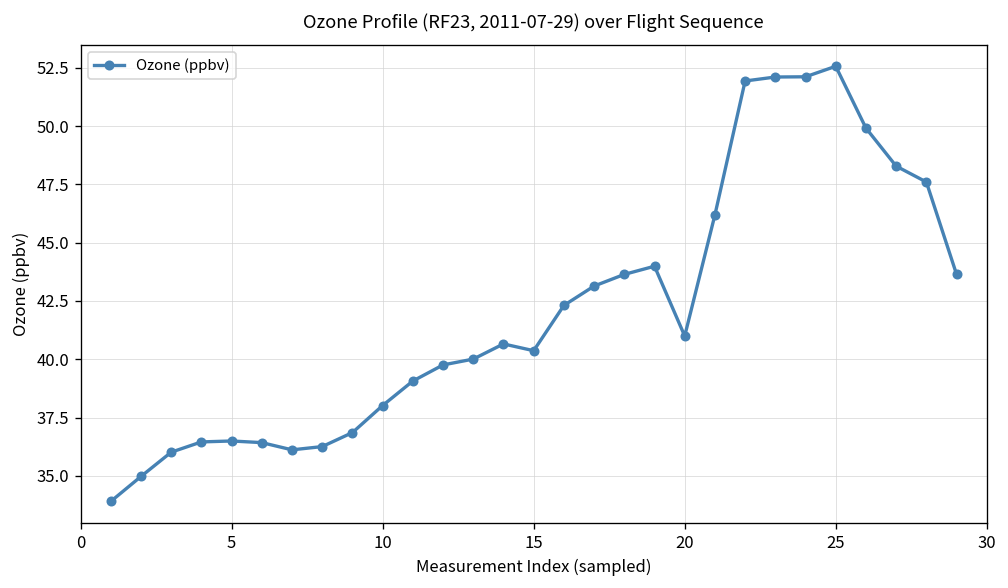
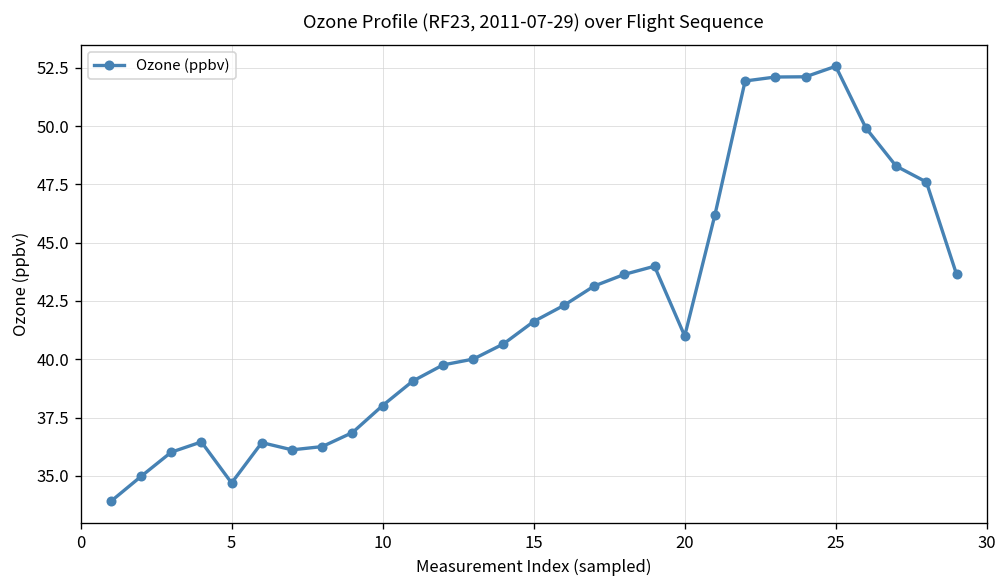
  {
-   "5": 36.5,
+   "5": 34.7,
    "10": 38.0,
-   "15": 40.4,
+   "15": 41.6,
    "20": 41.0,
    "25": 52.6
  }
